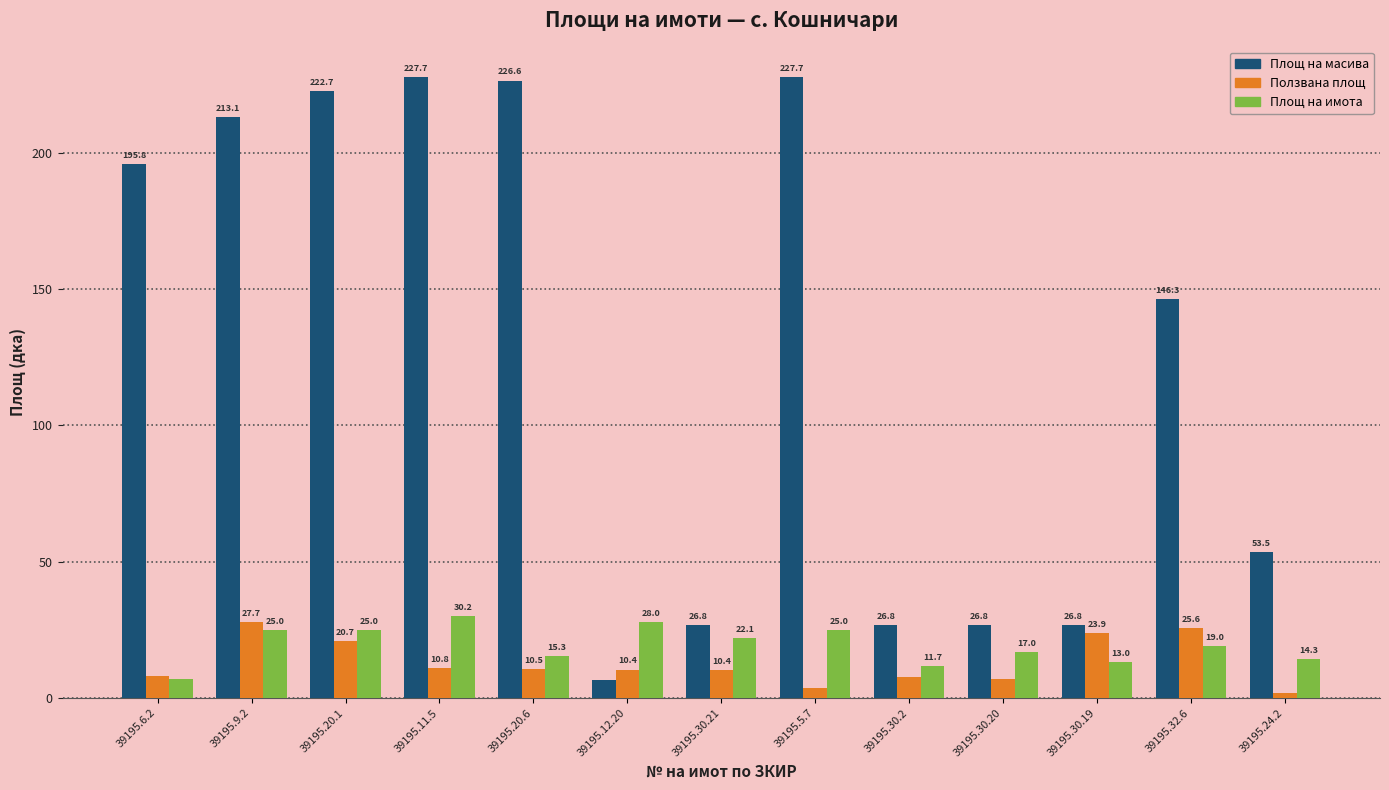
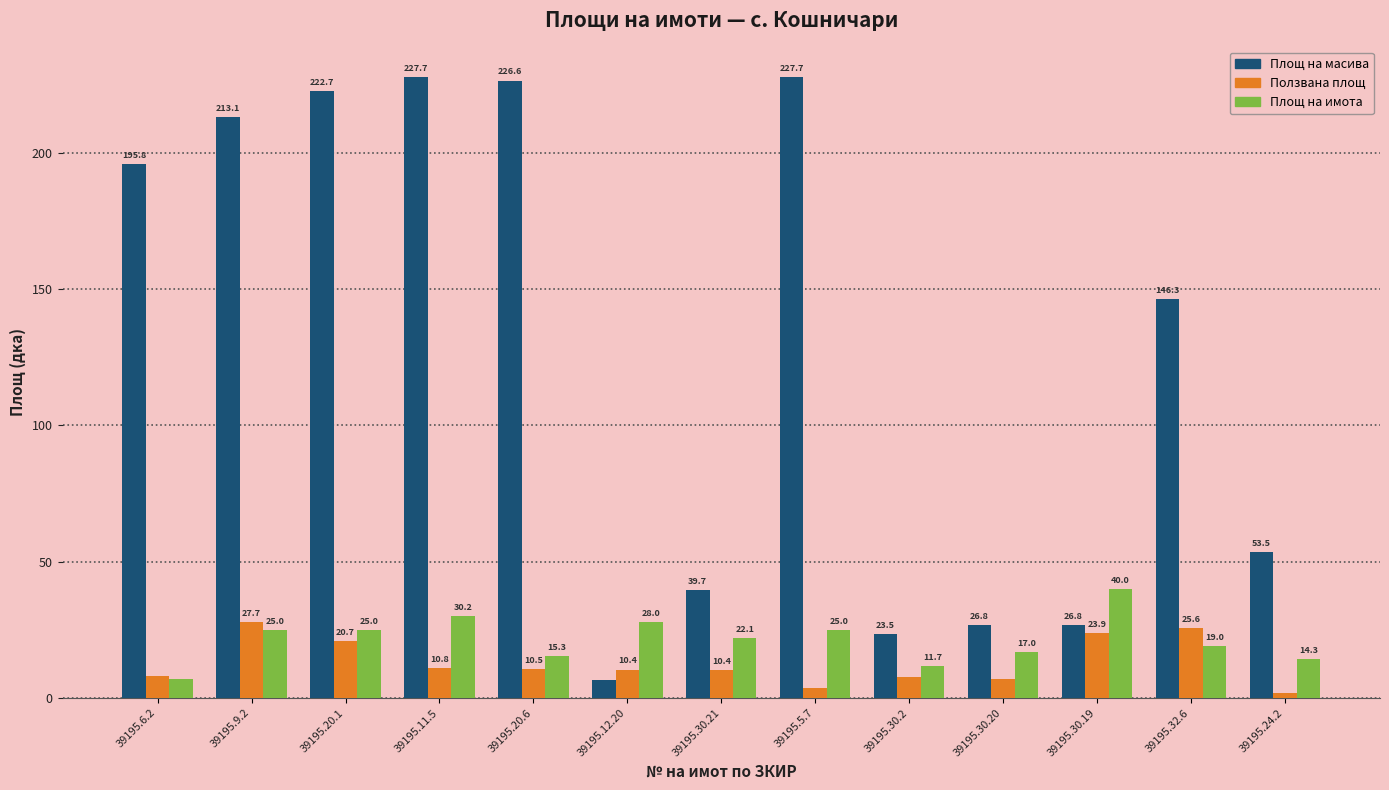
  {
    "Площ на масива": {
      "39195.6.2": 195.8,
      "39195.9.2": 213.1,
      "39195.20.1": 222.7,
      "39195.11.5": 227.7,
      "39195.20.6": 226.6,
-     "39195.30.21": 26.8,
+     "39195.30.21": 39.7,
      "39195.5.7": 227.7,
-     "39195.30.2": 26.8,
+     "39195.30.2": 23.5,
      "39195.30.20": 26.8,
      "39195.30.19": 26.8,
      "39195.32.6": 146.3,
      "39195.24.2": 53.5
    },
    "Ползвана площ": {
      "39195.9.2": 27.7,
      "39195.20.1": 20.7,
      "39195.11.5": 10.8,
      "39195.20.6": 10.5,
      "39195.12.20": 10.4,
      "39195.30.21": 10.4,
      "39195.30.19": 23.9,
      "39195.32.6": 25.6
    },
    "Площ на имота": {
      "39195.9.2": 25.0,
      "39195.20.1": 25.0,
      "39195.11.5": 30.2,
      "39195.20.6": 15.3,
      "39195.12.20": 28.0,
      "39195.30.21": 22.1,
      "39195.5.7": 25.0,
      "39195.30.2": 11.7,
      "39195.30.20": 17.0,
-     "39195.30.19": 13.0,
+     "39195.30.19": 40.0,
      "39195.32.6": 19.0,
      "39195.24.2": 14.3
    }
  }
